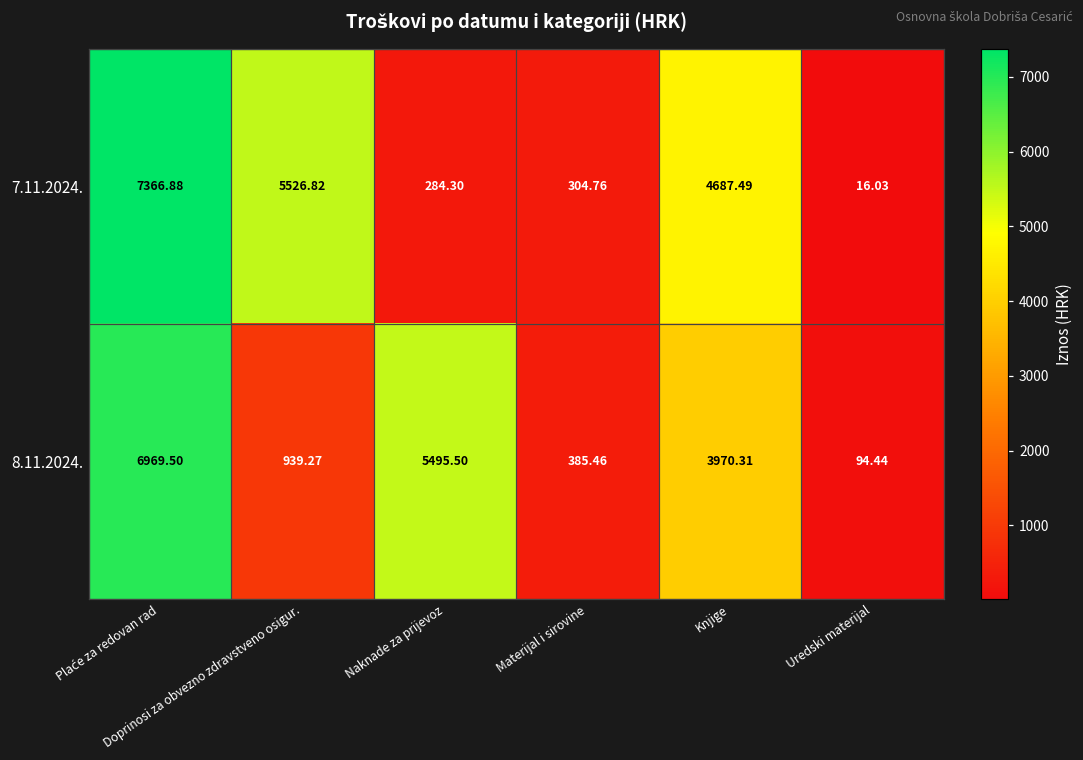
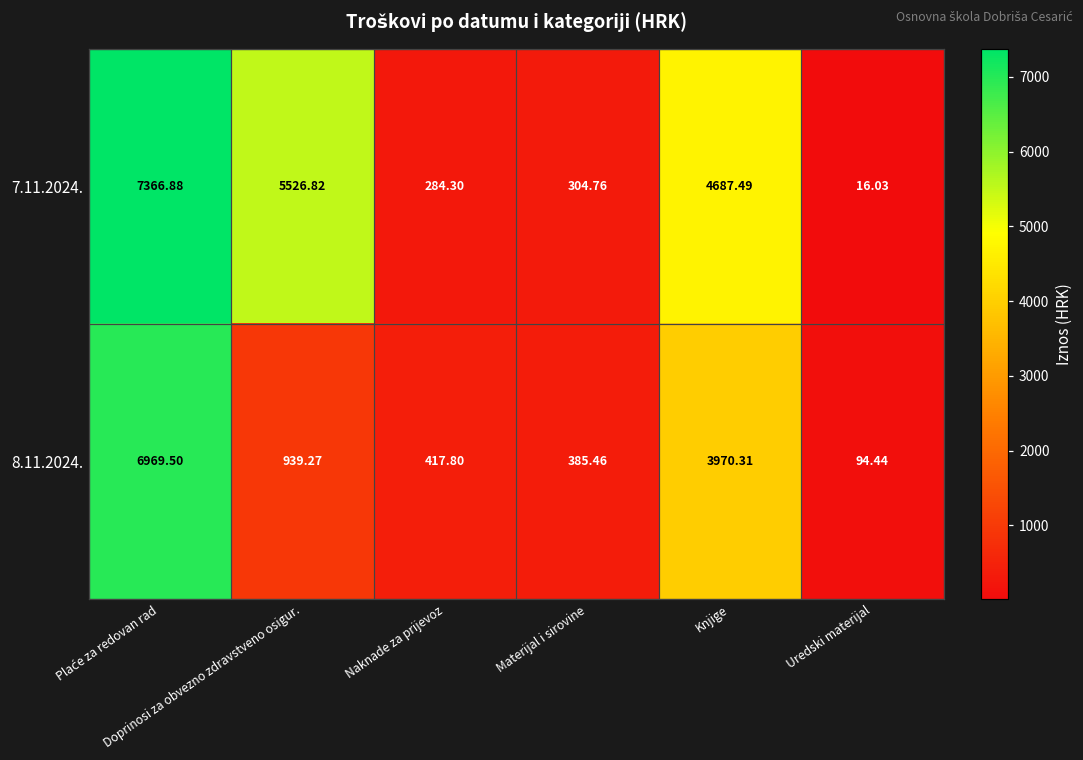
  {
    "7.11.2024.": {
      "Plaće za redovan rad": 7366.88,
      "Doprinosi za obvezno zdravstveno osigur.": 5526.82,
      "Naknade za prijevoz": 284.30,
      "Materijal i sirovine": 304.76,
      "Knjige": 4687.49,
      "Uredski materijal": 16.03
    },
    "8.11.2024.": {
      "Plaće za redovan rad": 6969.50,
      "Doprinosi za obvezno zdravstveno osigur.": 939.27,
-     "Naknade za prijevoz": 5495.50,
+     "Naknade za prijevoz": 417.80,
      "Materijal i sirovine": 385.46,
      "Knjige": 3970.31,
      "Uredski materijal": 94.44
    }
  }
